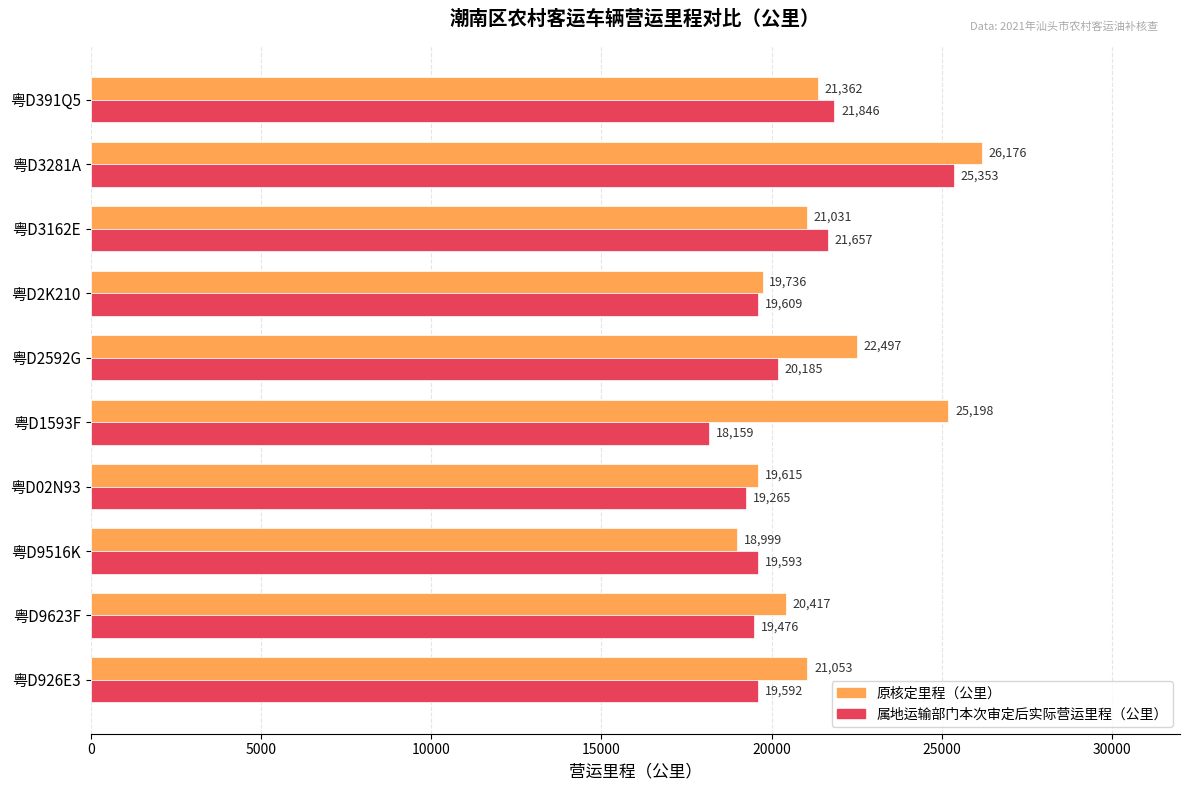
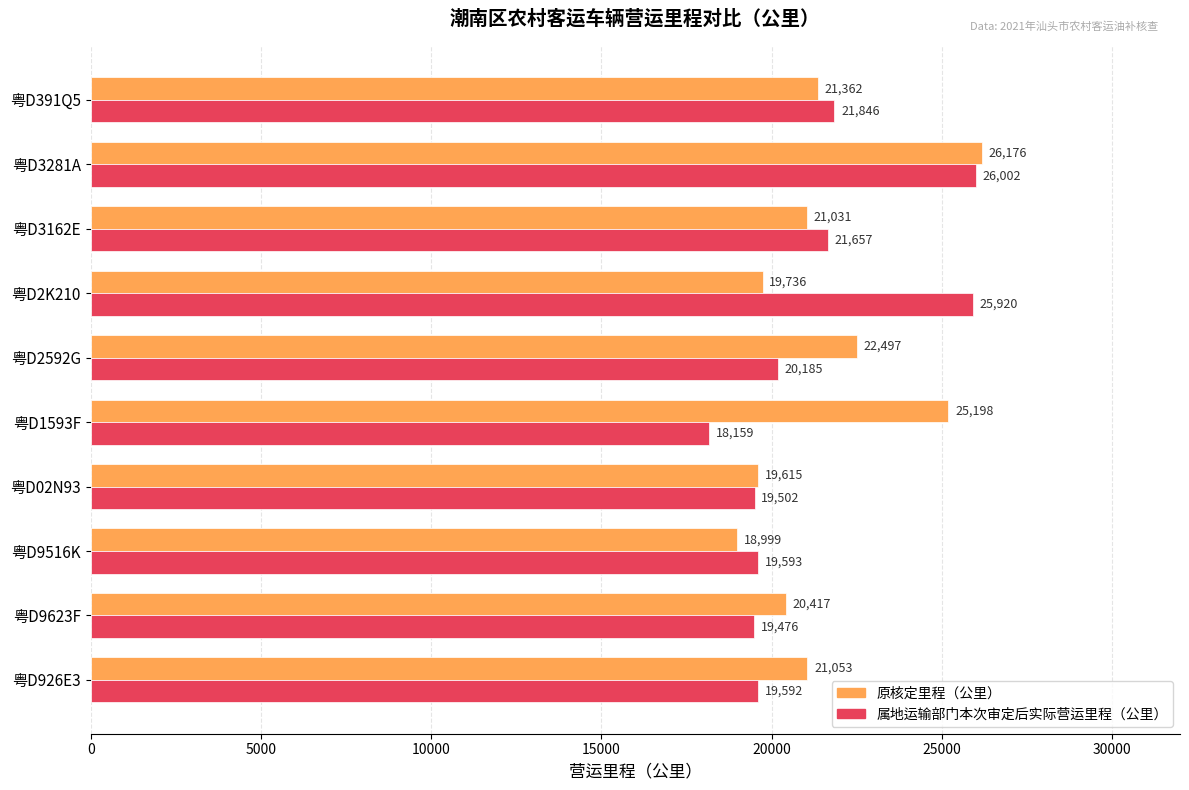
  {
    "原核定里程（公里）": {
      "粤D391Q5": "21,362",
      "粤D3281A": "26,176",
      "粤D3162E": "21,031",
      "粤D2K210": "19,736",
      "粤D2592G": "22,497",
      "粤D1593F": "25,198",
      "粤D02N93": "19,615",
      "粤D9516K": "18,999",
      "粤D9623F": "20,417",
      "粤D926E3": "21,053"
    },
    "属地运输部门本次审定后实际营运里程（公里）": {
      "粤D391Q5": "21,846",
-     "粤D3281A": "25,353",
+     "粤D3281A": "26,002",
      "粤D3162E": "21,657",
-     "粤D2K210": "19,609",
+     "粤D2K210": "25,920",
      "粤D2592G": "20,185",
      "粤D1593F": "18,159",
-     "粤D02N93": "19,265",
+     "粤D02N93": "19,502",
      "粤D9516K": "19,593",
      "粤D9623F": "19,476",
      "粤D926E3": "19,592"
    }
  }
